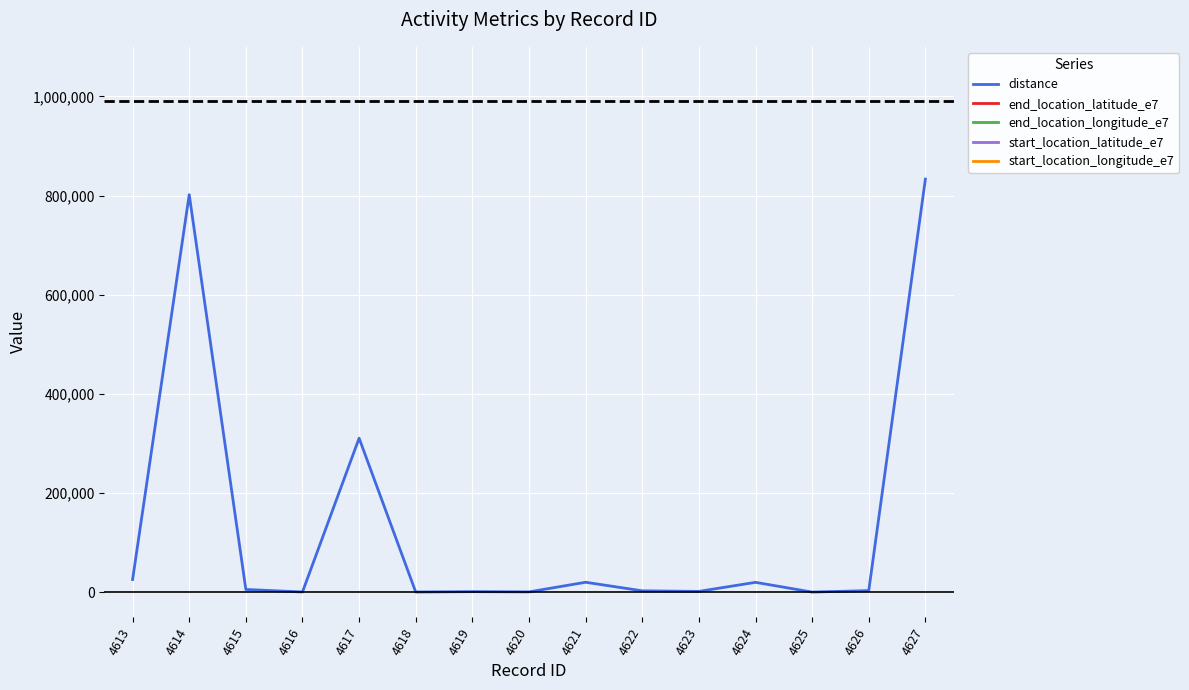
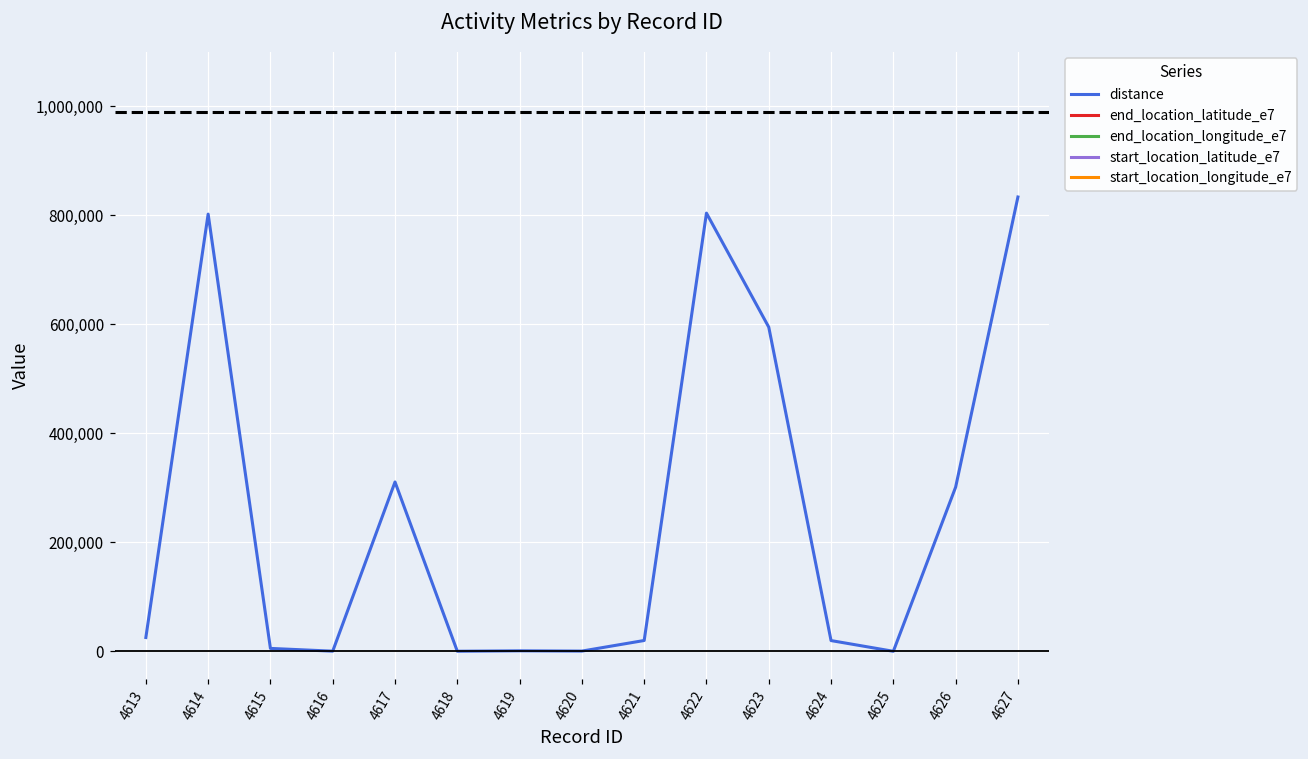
  {
    "distance": {
      "4613": "30,000",
      "4614": "800,000",
      "4615": "10,000",
      "4616": "0",
      "4617": "310,000",
      "4618": "0",
      "4619": "0",
      "4620": "0",
      "4621": "20,000",
-     "4622": "0",
-     "4623": "0",
+     "4622": "800,000",
+     "4623": "590,000",
      "4624": "20,000",
      "4625": "0",
-     "4626": "0",
+     "4626": "300,000",
      "4627": "830,000"
    }
  }
